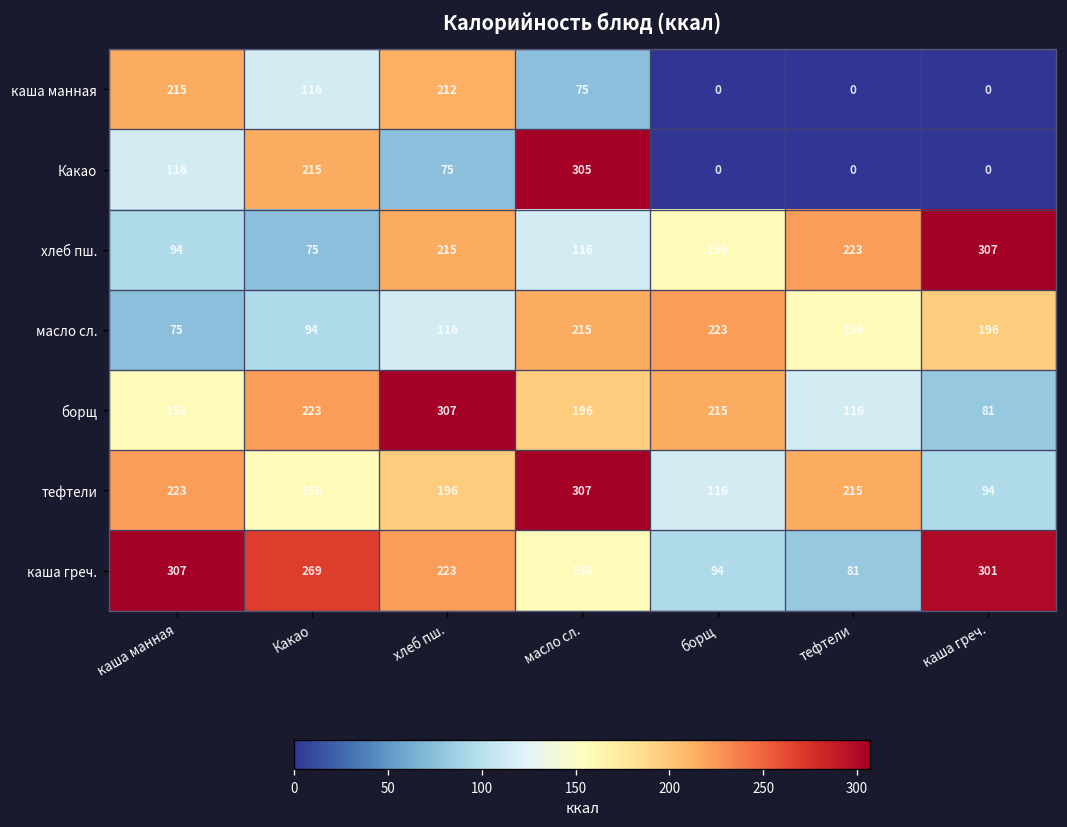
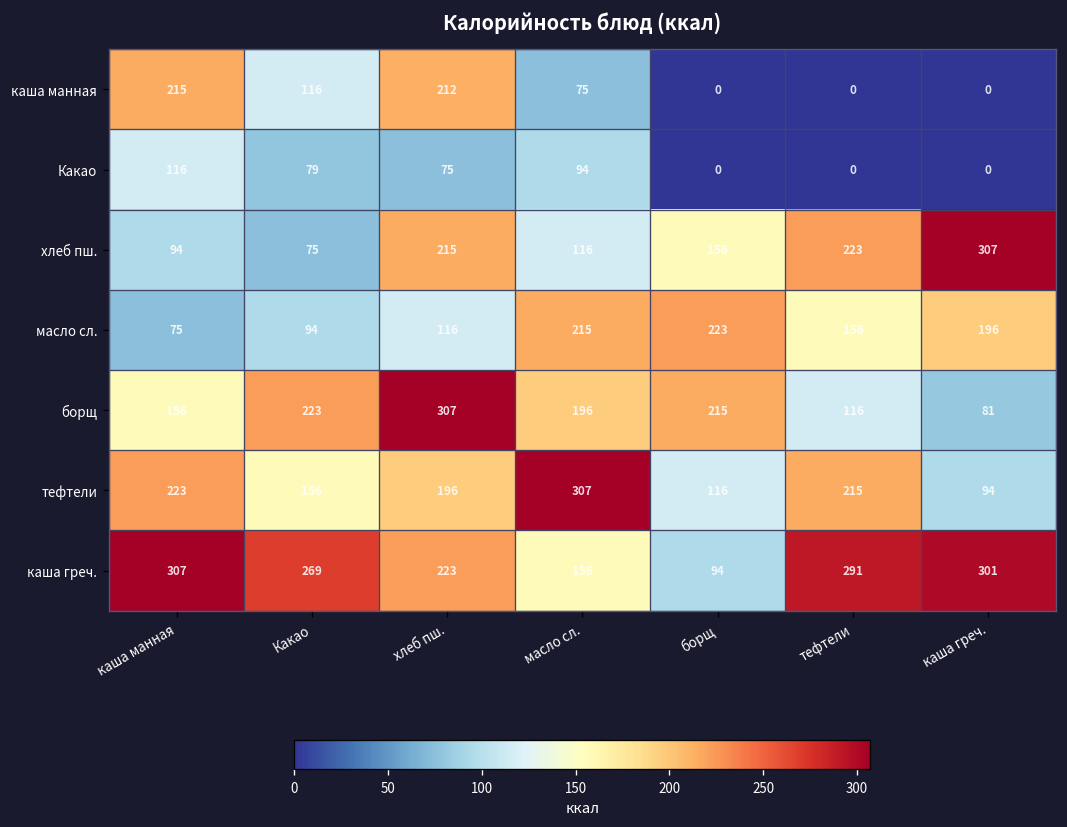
  {
    "каша манная": {
      "каша манная": 215,
      "хлеб пш.": 212,
      "масло сл.": 75,
      "борщ": 0,
      "тефтели": 0,
      "каша греч.": 0
    },
    "Какао": {
-     "Какао": 215,
+     "Какао": 79,
      "хлеб пш.": 75,
-     "масло сл.": 305,
+     "масло сл.": 94,
      "борщ": 0,
      "тефтели": 0,
      "каша греч.": 0
    },
    "хлеб пш.": {
      "каша манная": 94,
      "Какао": 75,
      "хлеб пш.": 215,
      "борщ": 156,
      "тефтели": 223,
      "каша греч.": 307
    },
    "масло сл.": {
      "каша манная": 75,
      "Какао": 94,
      "масло сл.": 215,
      "борщ": 223,
      "тефтели": 156,
      "каша греч.": 196
    },
    "борщ": {
      "каша манная": 156,
      "Какао": 223,
      "хлеб пш.": 307,
      "масло сл.": 196,
      "борщ": 215,
      "каша греч.": 81
    },
    "тефтели": {
      "каша манная": 223,
      "Какао": 156,
      "хлеб пш.": 196,
      "масло сл.": 307,
      "тефтели": 215,
      "каша греч.": 94
    },
    "каша греч.": {
      "каша манная": 307,
      "Какао": 269,
      "хлеб пш.": 223,
      "масло сл.": 156,
      "борщ": 94,
-     "тефтели": 81,
+     "тефтели": 291,
      "каша греч.": 301
    }
  }
